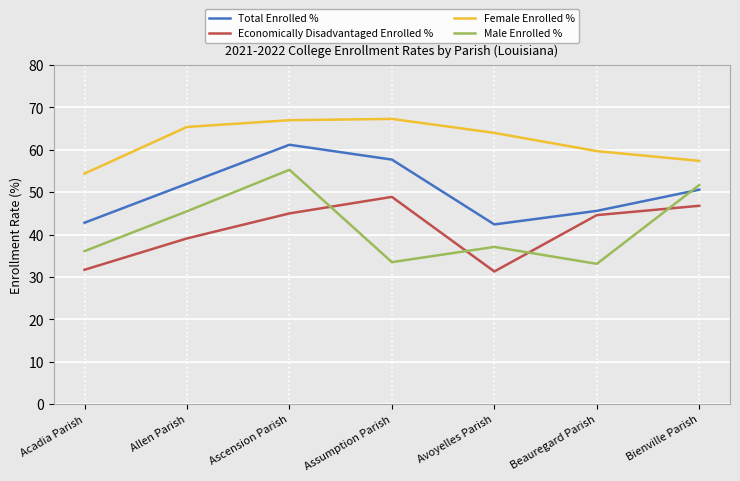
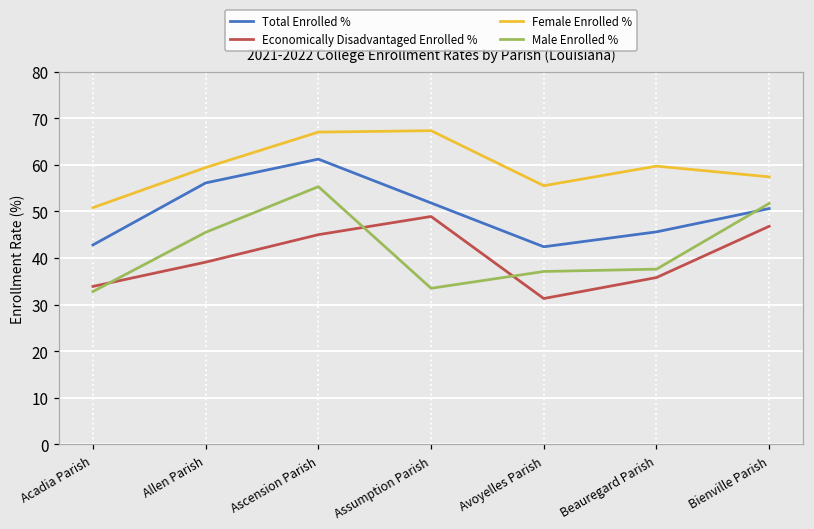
  {
    "Total Enrolled %": {
      "Acadia Parish": 43,
-     "Allen Parish": 52,
+     "Allen Parish": 56,
      "Ascension Parish": 61,
-     "Assumption Parish": 58,
+     "Assumption Parish": 52,
      "Avoyelles Parish": 42,
      "Beauregard Parish": 46,
      "Bienville Parish": 51
    },
    "Economically Disadvantaged Enrolled %": {
-     "Acadia Parish": 32,
+     "Acadia Parish": 34,
      "Allen Parish": 39,
      "Ascension Parish": 45,
      "Assumption Parish": 49,
      "Avoyelles Parish": 31,
-     "Beauregard Parish": 45,
+     "Beauregard Parish": 36,
      "Bienville Parish": 47
    },
    "Female Enrolled %": {
-     "Acadia Parish": 54,
-     "Allen Parish": 65,
+     "Acadia Parish": 51,
+     "Allen Parish": 59,
      "Ascension Parish": 67,
      "Assumption Parish": 67,
-     "Avoyelles Parish": 64,
+     "Avoyelles Parish": 56,
      "Beauregard Parish": 60,
      "Bienville Parish": 57
    },
    "Male Enrolled %": {
-     "Acadia Parish": 36,
+     "Acadia Parish": 33,
      "Allen Parish": 46,
      "Ascension Parish": 55,
      "Assumption Parish": 34,
      "Avoyelles Parish": 37,
-     "Beauregard Parish": 33,
+     "Beauregard Parish": 38,
      "Bienville Parish": 52
    }
  }
